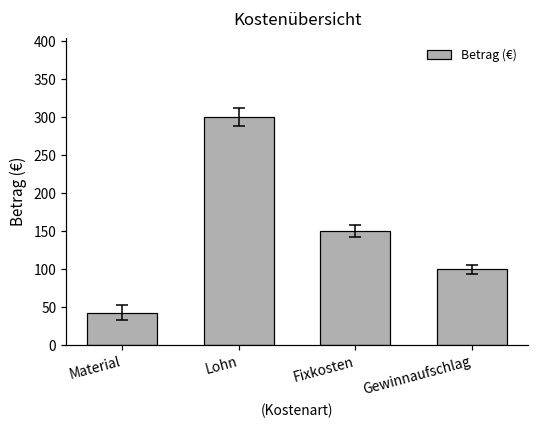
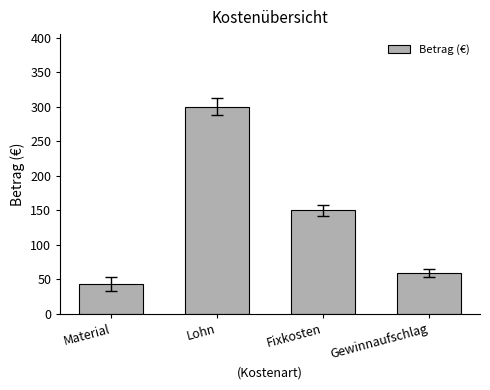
  {
    "Betrag (€)": {
      "Material": 40,
      "Lohn": 300,
      "Fixkosten": 150,
-     "Gewinnaufschlag": 100
+     "Gewinnaufschlag": 60
    }
  }
